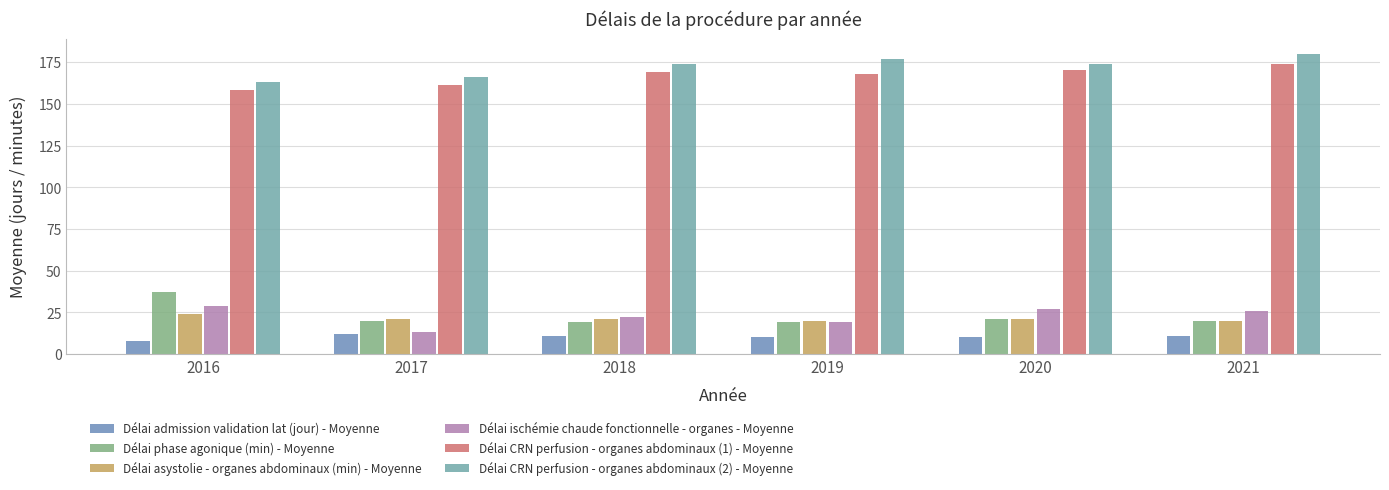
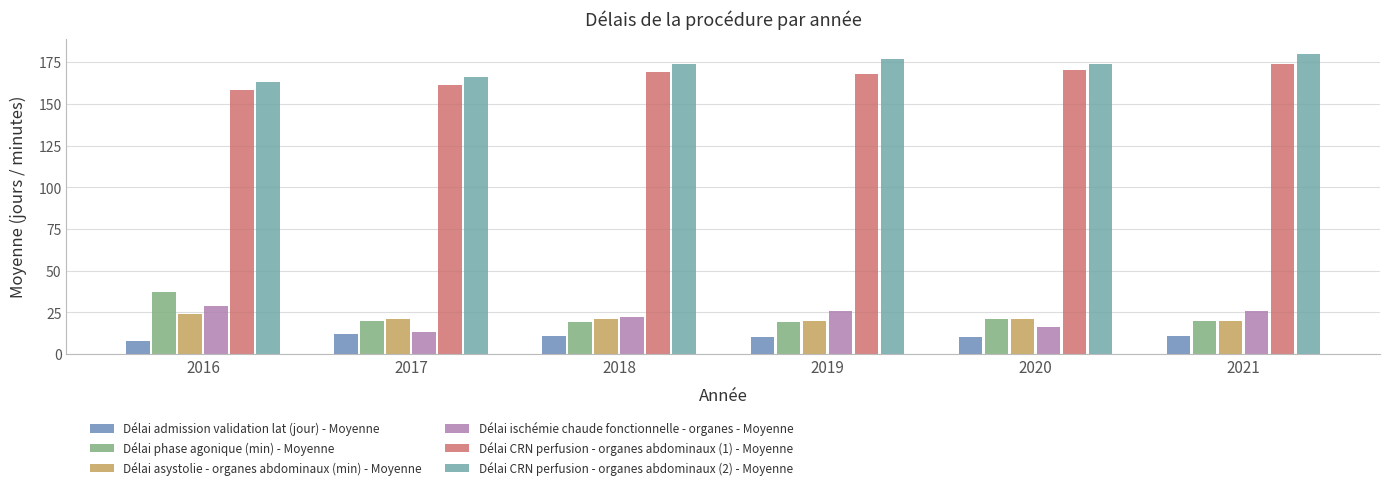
  {
    "Délai ischémie chaude fonctionnelle - organes - Moyenne": {
      "2016": 29,
      "2017": 13,
      "2018": 22,
-     "2019": 19,
-     "2020": 27,
+     "2019": 26,
+     "2020": 16,
      "2021": 26
    }
  }
